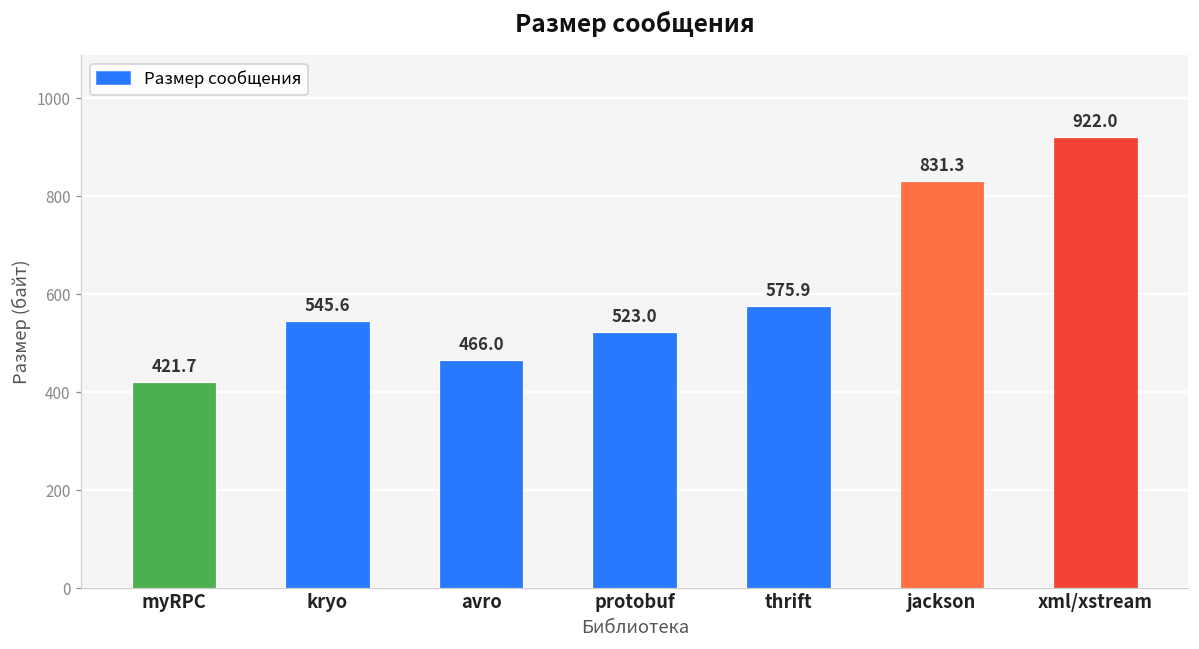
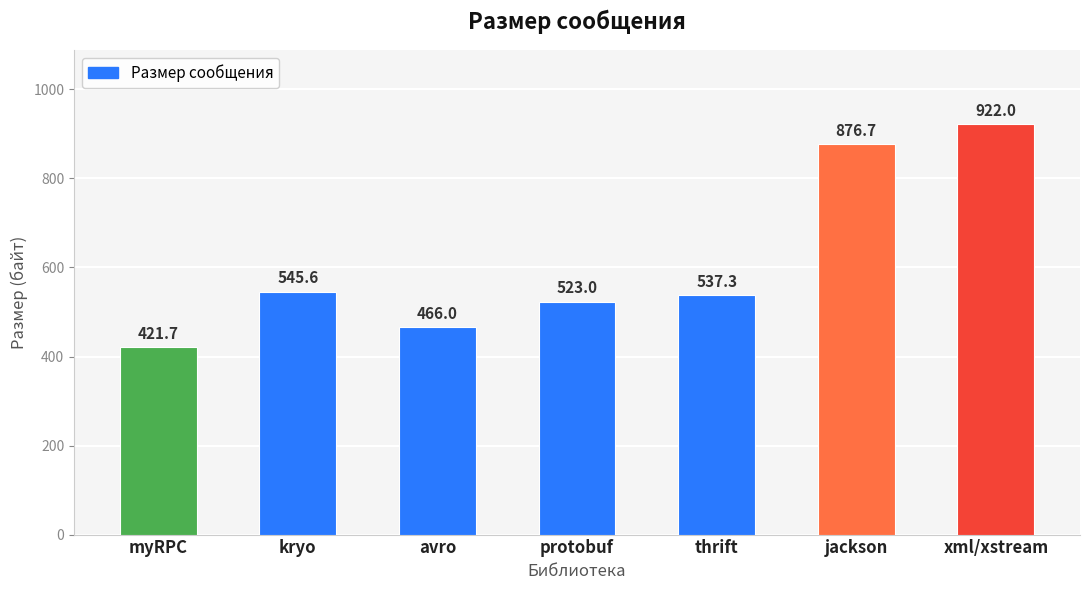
  {
    "myRPC": 421.7,
    "kryo": 545.6,
    "avro": 466.0,
    "protobuf": 523.0,
-   "thrift": 575.9,
-   "jackson": 831.3,
+   "thrift": 537.3,
+   "jackson": 876.7,
    "xml/xstream": 922.0
  }
